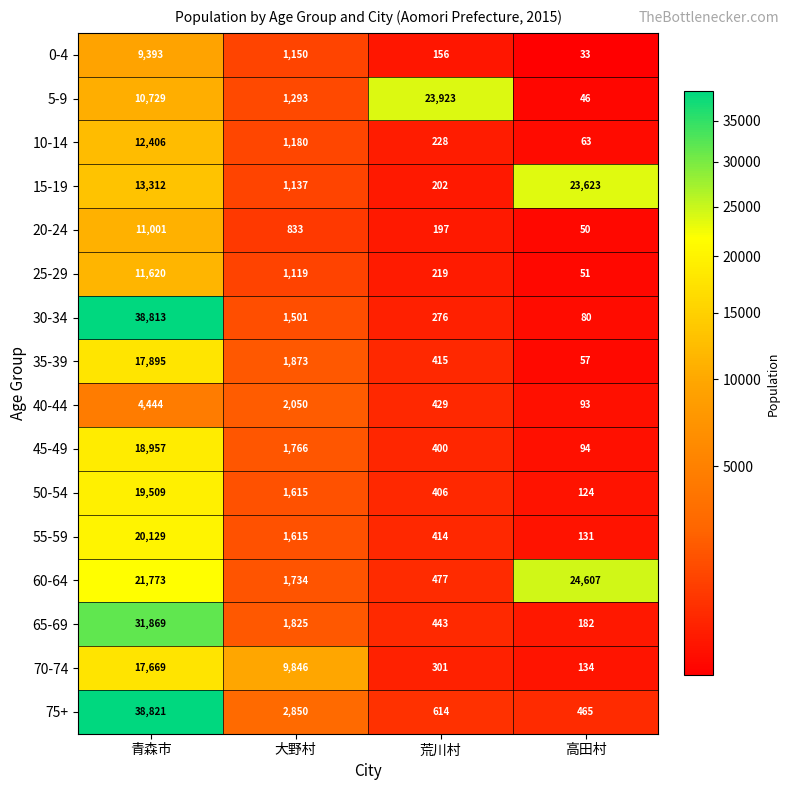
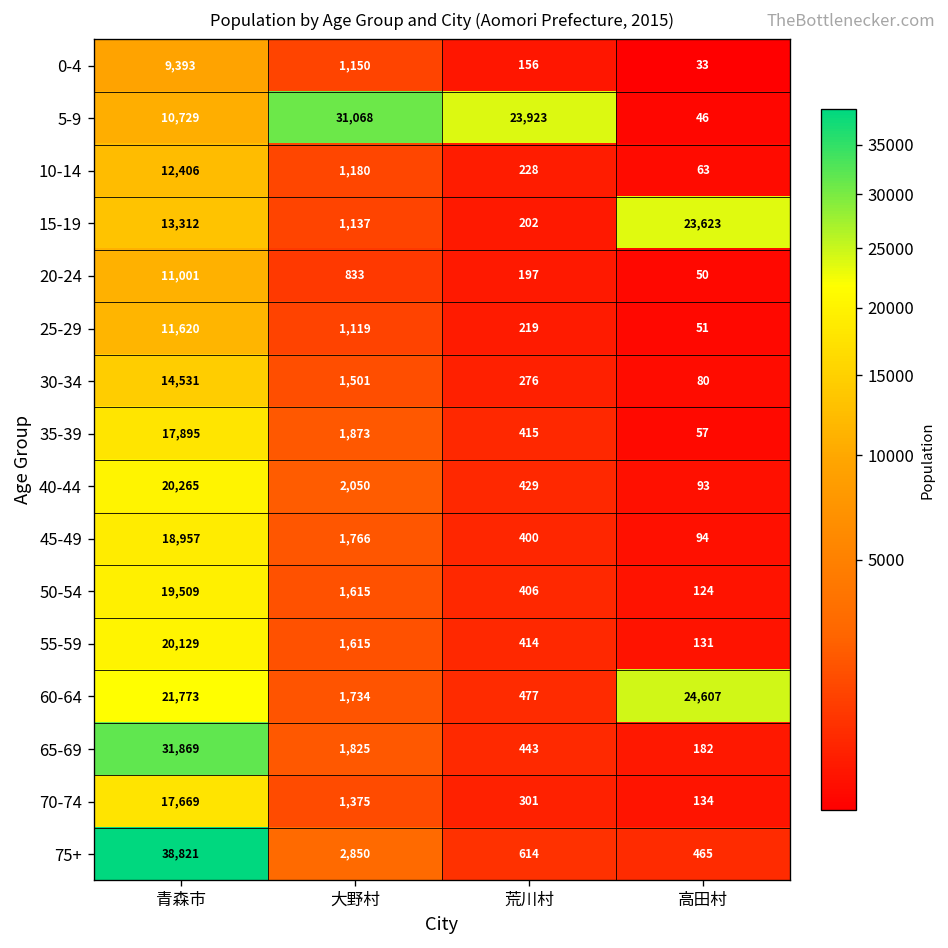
  {
    "0-4": {
      "青森市": "9,393",
      "大野村": "1,150",
      "荒川村": "156",
      "高田村": "33"
    },
    "5-9": {
      "青森市": "10,729",
-     "大野村": "1,293",
+     "大野村": "31,068",
      "荒川村": "23,923",
      "高田村": "46"
    },
    "10-14": {
      "青森市": "12,406",
      "大野村": "1,180",
      "荒川村": "228",
      "高田村": "63"
    },
    "15-19": {
      "青森市": "13,312",
      "大野村": "1,137",
      "荒川村": "202",
      "高田村": "23,623"
    },
    "20-24": {
      "青森市": "11,001",
      "大野村": "833",
      "荒川村": "197",
      "高田村": "50"
    },
    "25-29": {
      "青森市": "11,620",
      "大野村": "1,119",
      "荒川村": "219",
      "高田村": "51"
    },
    "30-34": {
-     "青森市": "38,813",
+     "青森市": "14,531",
      "大野村": "1,501",
      "荒川村": "276",
      "高田村": "80"
    },
    "35-39": {
      "青森市": "17,895",
      "大野村": "1,873",
      "荒川村": "415",
      "高田村": "57"
    },
    "40-44": {
-     "青森市": "4,444",
+     "青森市": "20,265",
      "大野村": "2,050",
      "荒川村": "429",
      "高田村": "93"
    },
    "45-49": {
      "青森市": "18,957",
      "大野村": "1,766",
      "荒川村": "400",
      "高田村": "94"
    },
    "50-54": {
      "青森市": "19,509",
      "大野村": "1,615",
      "荒川村": "406",
      "高田村": "124"
    },
    "55-59": {
      "青森市": "20,129",
      "大野村": "1,615",
      "荒川村": "414",
      "高田村": "131"
    },
    "60-64": {
      "青森市": "21,773",
      "大野村": "1,734",
      "荒川村": "477",
      "高田村": "24,607"
    },
    "65-69": {
      "青森市": "31,869",
      "大野村": "1,825",
      "荒川村": "443",
      "高田村": "182"
    },
    "70-74": {
      "青森市": "17,669",
-     "大野村": "9,846",
+     "大野村": "1,375",
      "荒川村": "301",
      "高田村": "134"
    },
    "75+": {
      "青森市": "38,821",
      "大野村": "2,850",
      "荒川村": "614",
      "高田村": "465"
    }
  }
